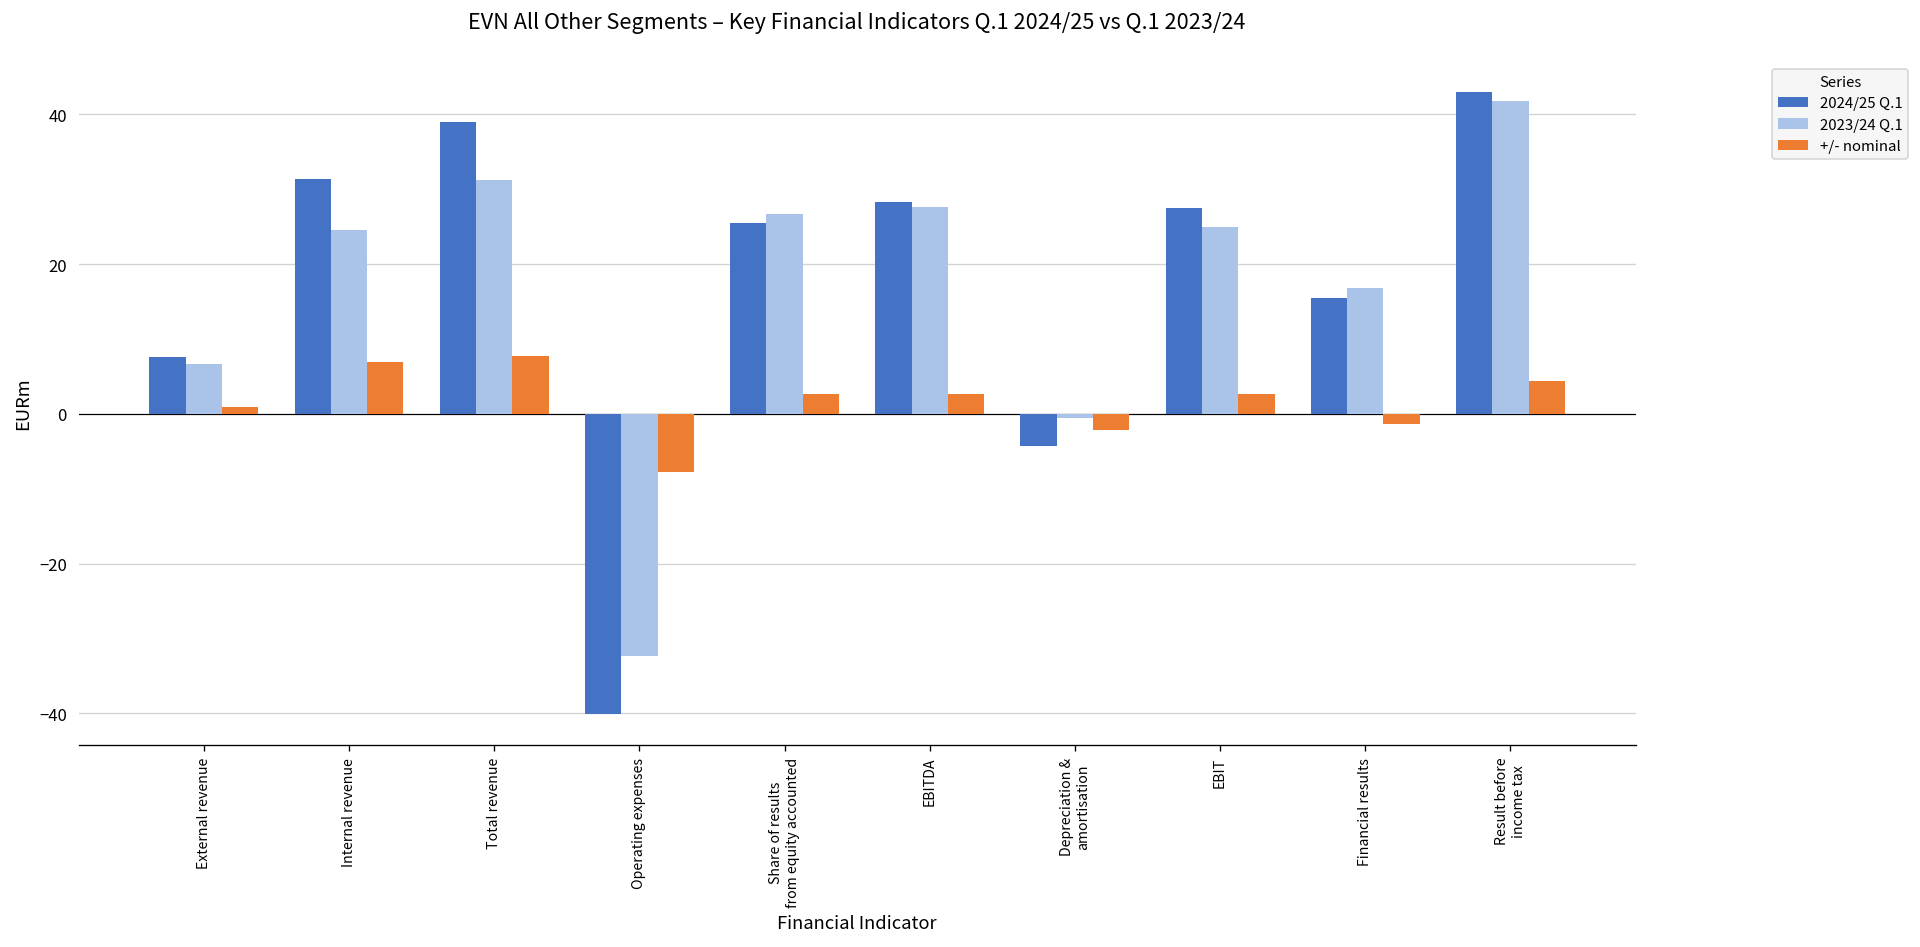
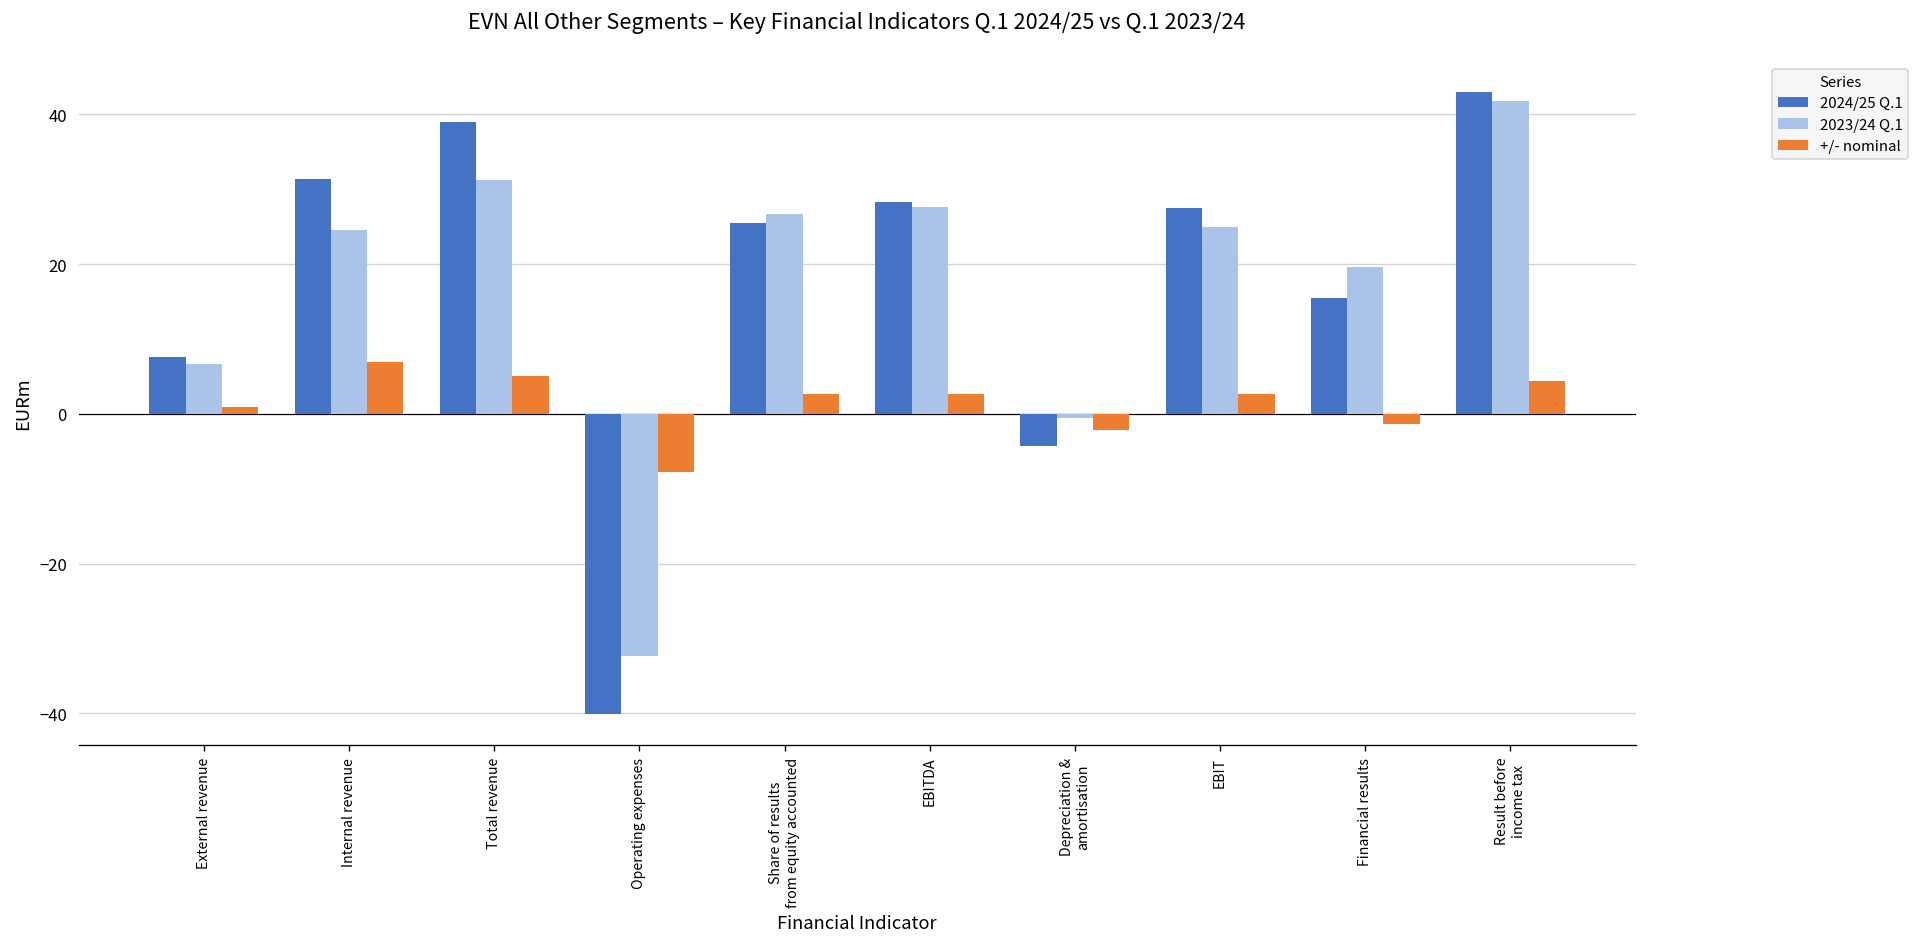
  {
    "2024/25 Q.1": {
      "External revenue": 8,
      "Internal revenue": 31,
      "Total revenue": 39,
      "Operating expenses": -40,
      "Share of results from equity accounted": 25,
      "EBITDA": 28,
      "Depreciation & amortisation": -4,
      "EBIT": 28,
      "Financial results": 15,
      "Result before income tax": 43
    },
    "2023/24 Q.1": {
      "External revenue": 7,
      "Internal revenue": 25,
      "Total revenue": 31,
      "Operating expenses": -32,
      "Share of results from equity accounted": 27,
      "EBITDA": 28,
      "Depreciation & amortisation": -1,
      "EBIT": 25,
-     "Financial results": 17,
+     "Financial results": 20,
      "Result before income tax": 42
    },
    "+/- nominal": {
      "External revenue": 1,
      "Internal revenue": 7,
-     "Total revenue": 8,
+     "Total revenue": 5,
      "Operating expenses": -8,
      "Share of results from equity accounted": 3,
      "EBITDA": 3,
      "Depreciation & amortisation": -2,
      "EBIT": 3,
      "Financial results": -1,
      "Result before income tax": 4
    }
  }
